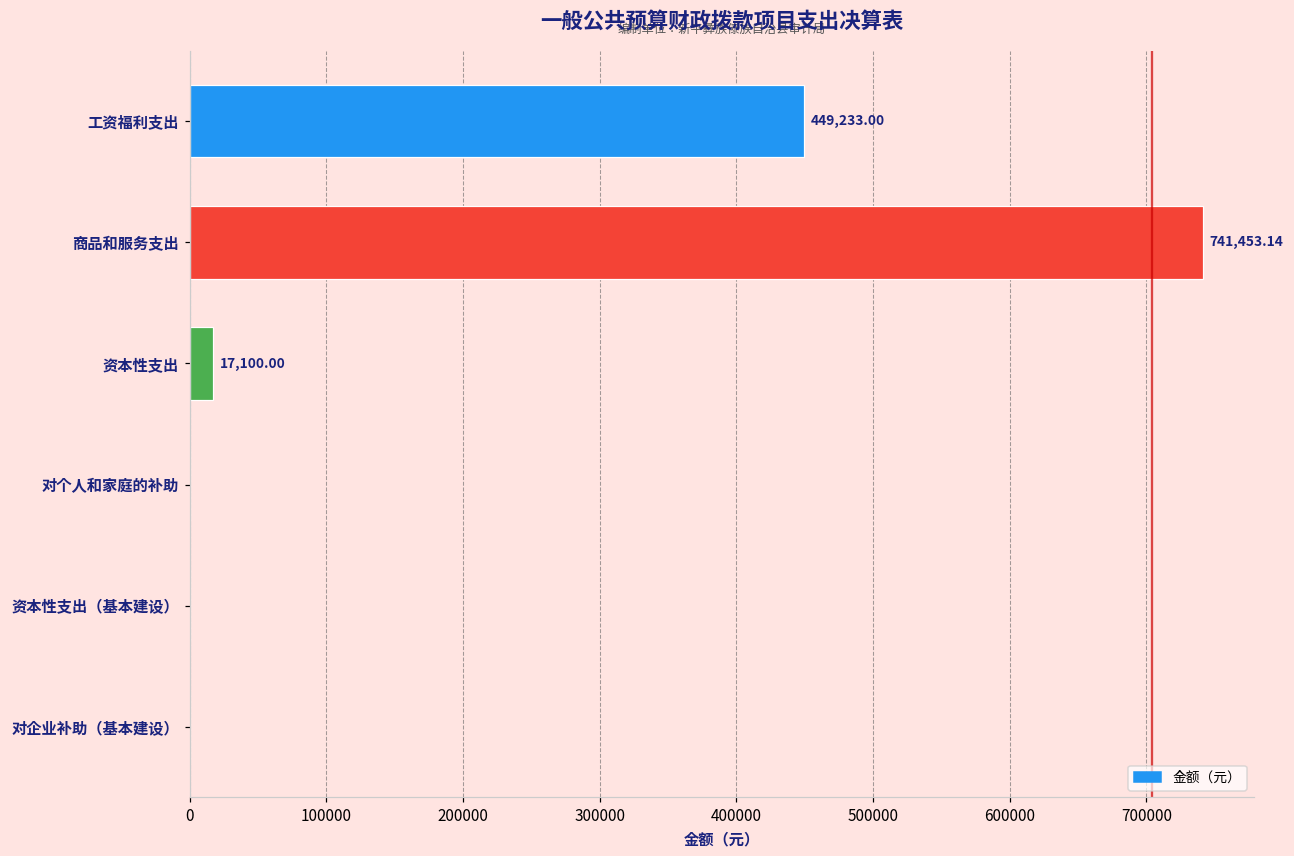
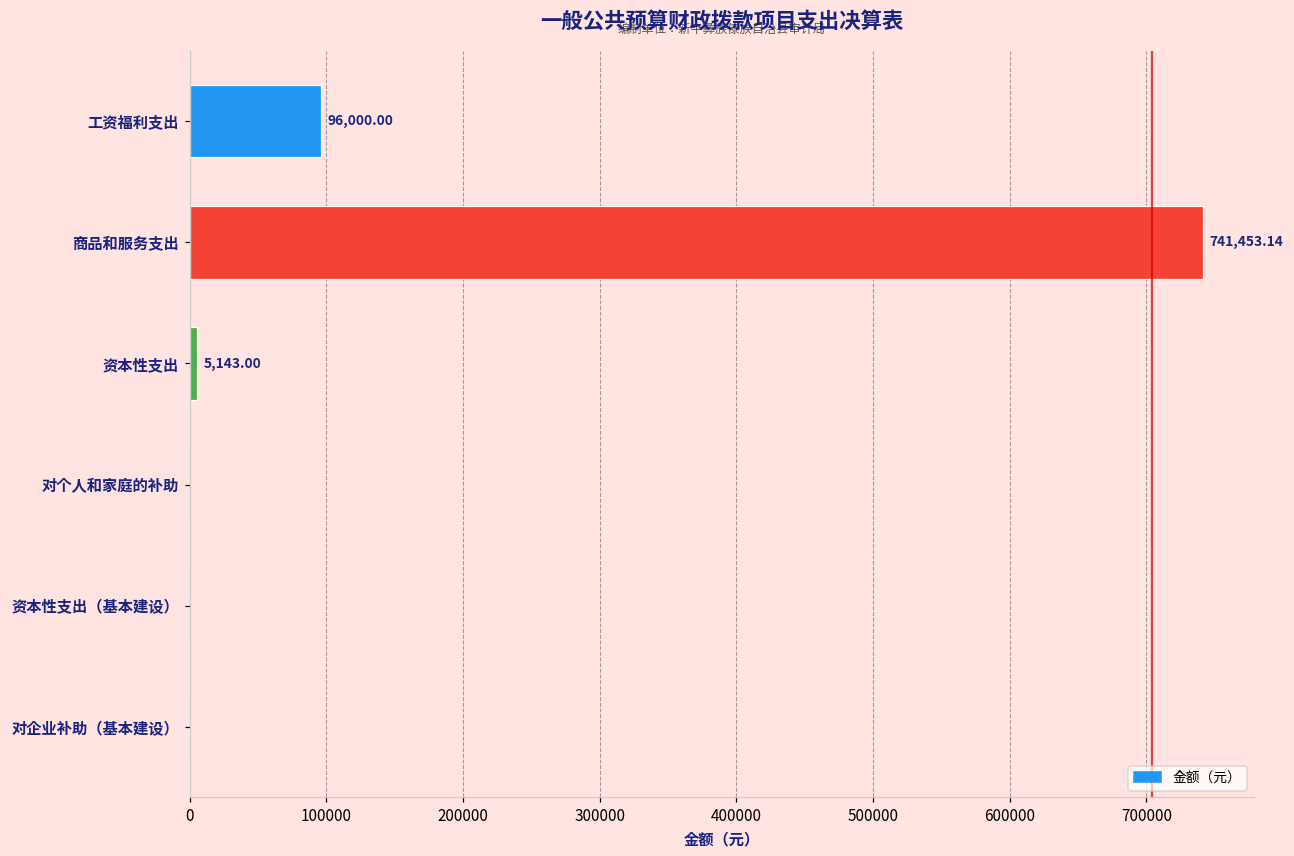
  {
-   "工资福利支出": "449,233.00",
+   "工资福利支出": "96,000.00",
    "商品和服务支出": "741,453.14",
-   "资本性支出": "17,100.00"
+   "资本性支出": "5,143.00"
  }
